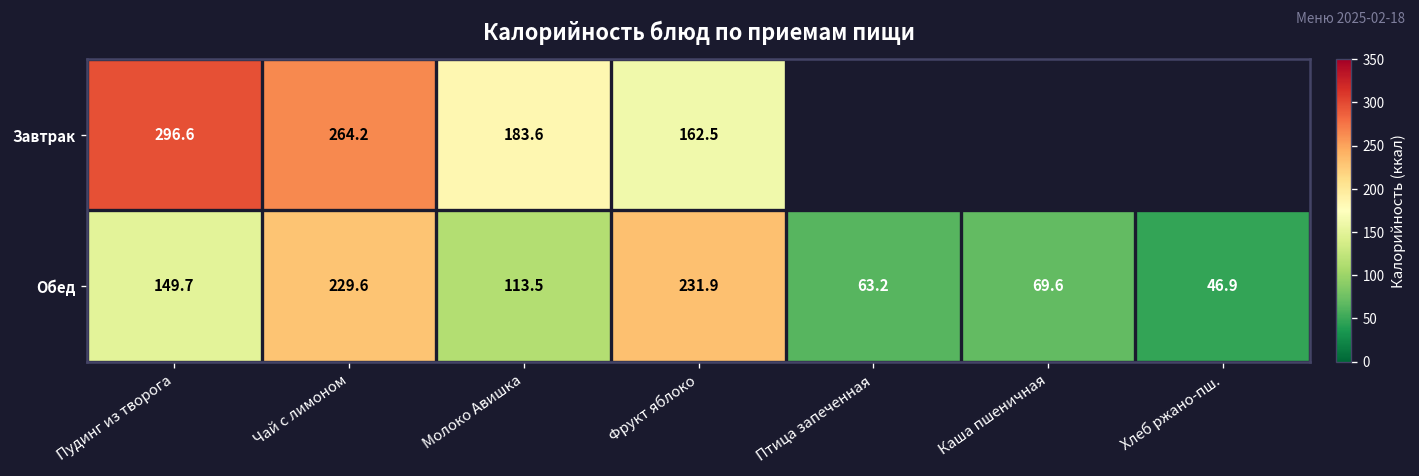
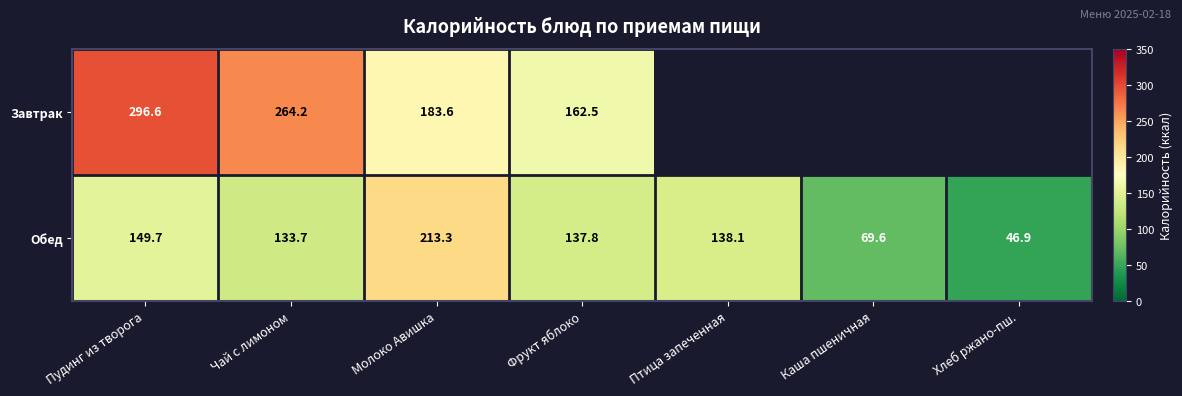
  {
    "Завтрак": {
      "Пудинг из творога": 296.6,
      "Чай с лимоном": 264.2,
      "Молоко Авишка": 183.6,
      "Фрукт яблоко": 162.5
    },
    "Обед": {
      "Пудинг из творога": 149.7,
-     "Чай с лимоном": 229.6,
-     "Молоко Авишка": 113.5,
-     "Фрукт яблоко": 231.9,
-     "Птица запеченная": 63.2,
+     "Чай с лимоном": 133.7,
+     "Молоко Авишка": 213.3,
+     "Фрукт яблоко": 137.8,
+     "Птица запеченная": 138.1,
      "Каша пшеничная": 69.6,
      "Хлеб ржано-пш.": 46.9
    }
  }
